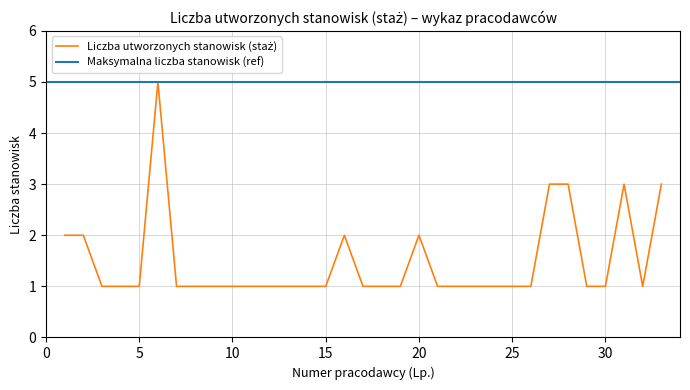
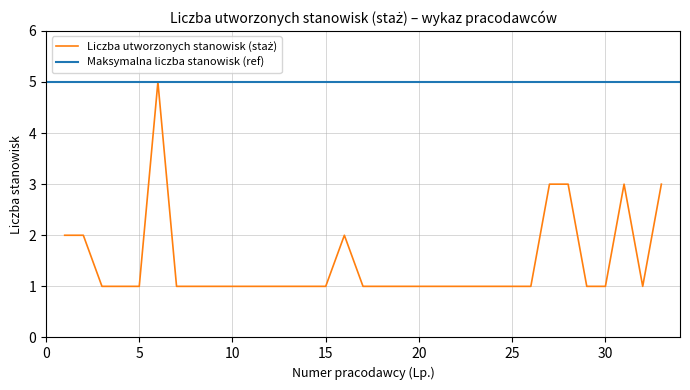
  {
    "5": 1,
    "10": 1,
    "15": 1,
-   "20": 2,
+   "20": 1,
    "25": 1,
    "30": 1
  }
